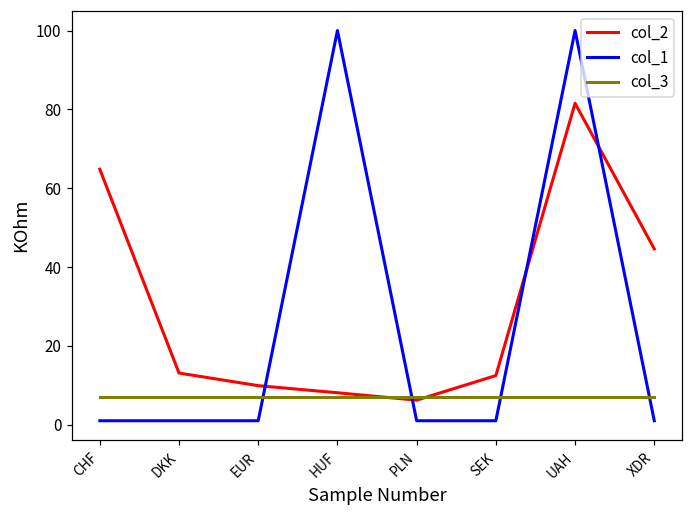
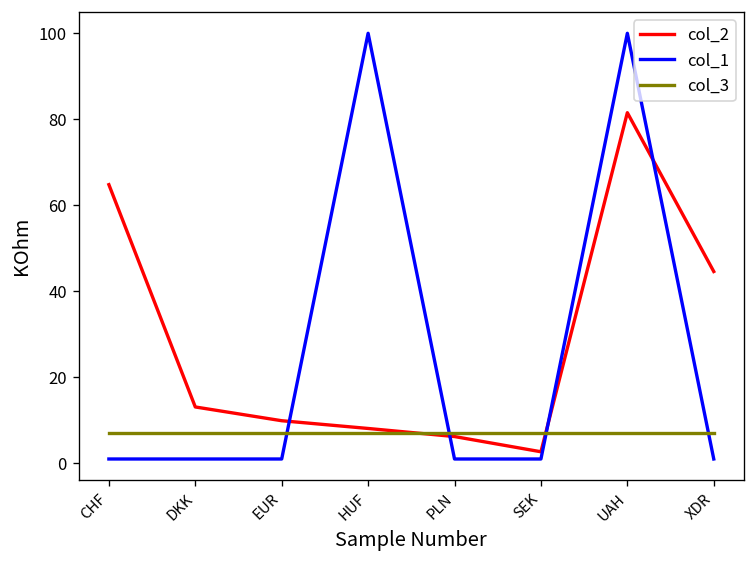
  {
    "col_2": {
      "CHF": 65,
      "DKK": 13,
      "EUR": 10,
      "HUF": 8,
      "PLN": 6,
-     "SEK": 12,
+     "SEK": 3,
      "UAH": 82,
      "XDR": 45
    },
    "col_1": {
      "CHF": 1,
      "DKK": 1,
      "EUR": 1,
      "HUF": 100,
      "PLN": 1,
      "SEK": 1,
      "UAH": 100,
      "XDR": 1
    },
    "col_3": {
      "CHF": 7,
      "DKK": 7,
      "EUR": 7,
      "HUF": 7,
      "PLN": 7,
      "SEK": 7,
      "UAH": 7,
      "XDR": 7
    }
  }
